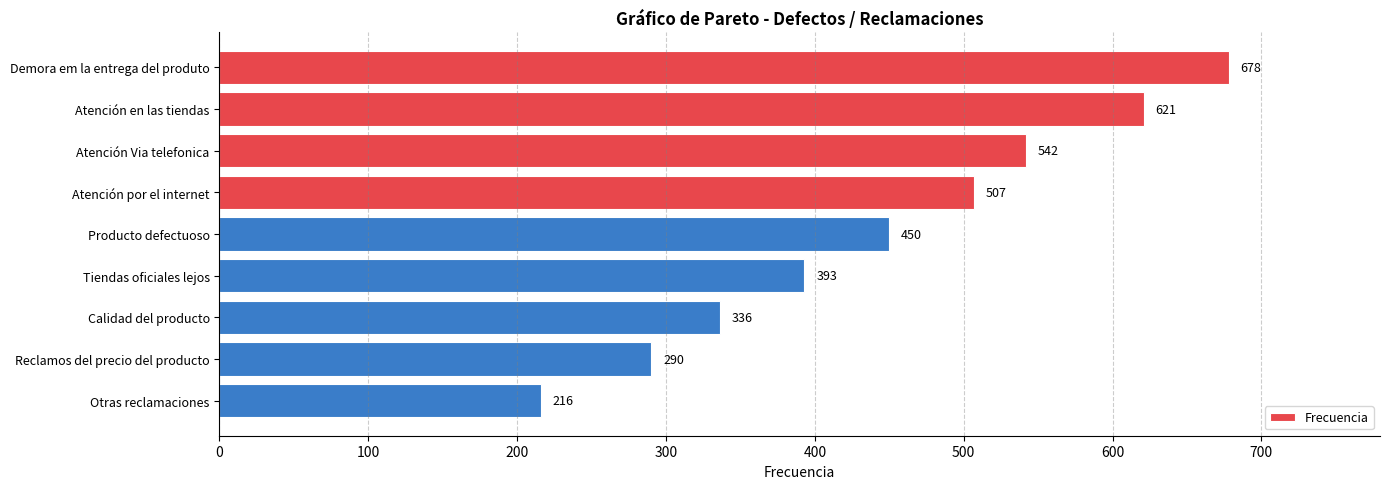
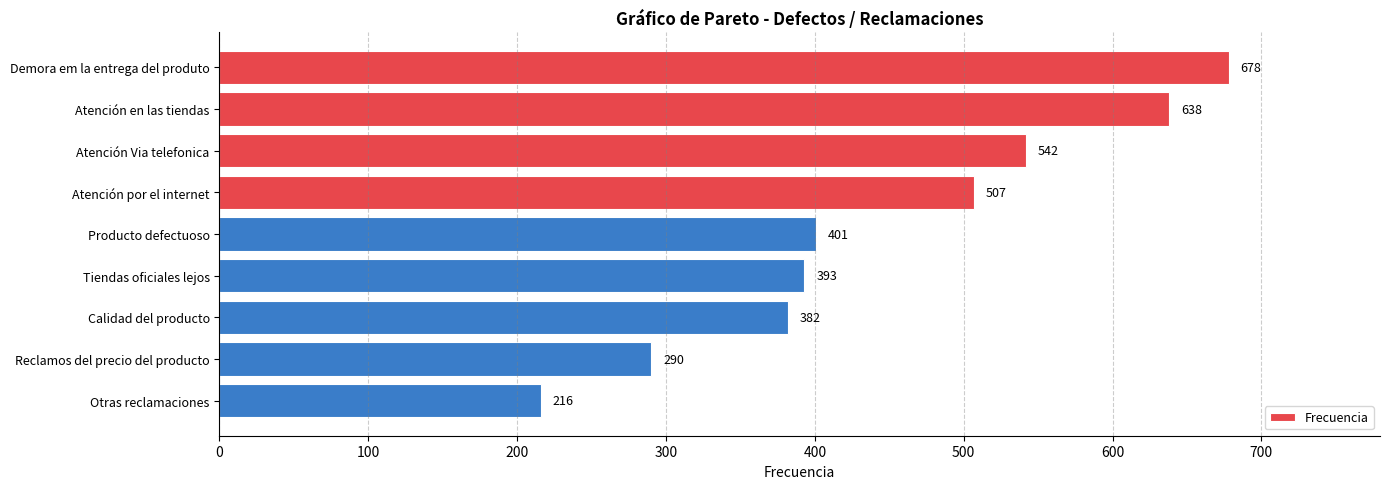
  {
    "Demora em la entrega del produto": 678,
-   "Atención en las tiendas": 621,
+   "Atención en las tiendas": 638,
    "Atención Via telefonica": 542,
    "Atención por el internet": 507,
-   "Producto defectuoso": 450,
+   "Producto defectuoso": 401,
    "Tiendas oficiales lejos": 393,
-   "Calidad del producto": 336,
+   "Calidad del producto": 382,
    "Reclamos del precio del producto": 290,
    "Otras reclamaciones": 216
  }
